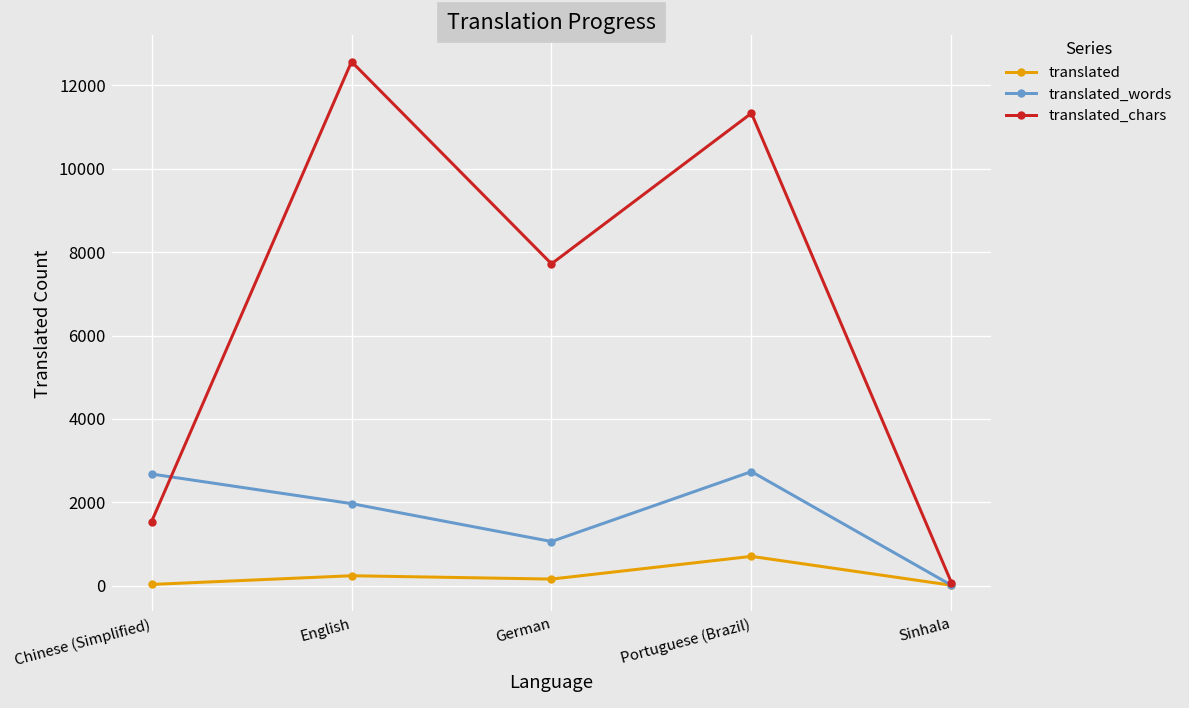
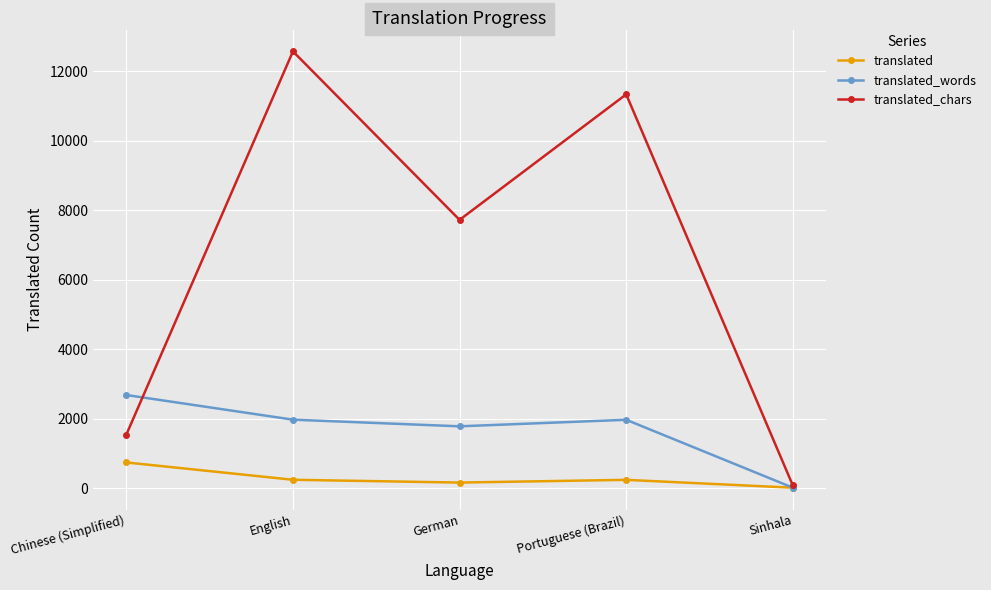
  {
    "translated": {
-     "Chinese (Simplified)": 0,
+     "Chinese (Simplified)": 700,
      "English": 200,
      "German": 200,
-     "Portuguese (Brazil)": 700
+     "Portuguese (Brazil)": 200
    },
    "translated_words": {
      "Chinese (Simplified)": 2700,
      "English": 2000,
-     "German": 1100,
-     "Portuguese (Brazil)": 2700
+     "German": 1800,
+     "Portuguese (Brazil)": 2000
    },
    "translated_chars": {
      "Chinese (Simplified)": 1500,
      "English": 12600,
      "German": 7700,
      "Portuguese (Brazil)": 11300
    }
  }
